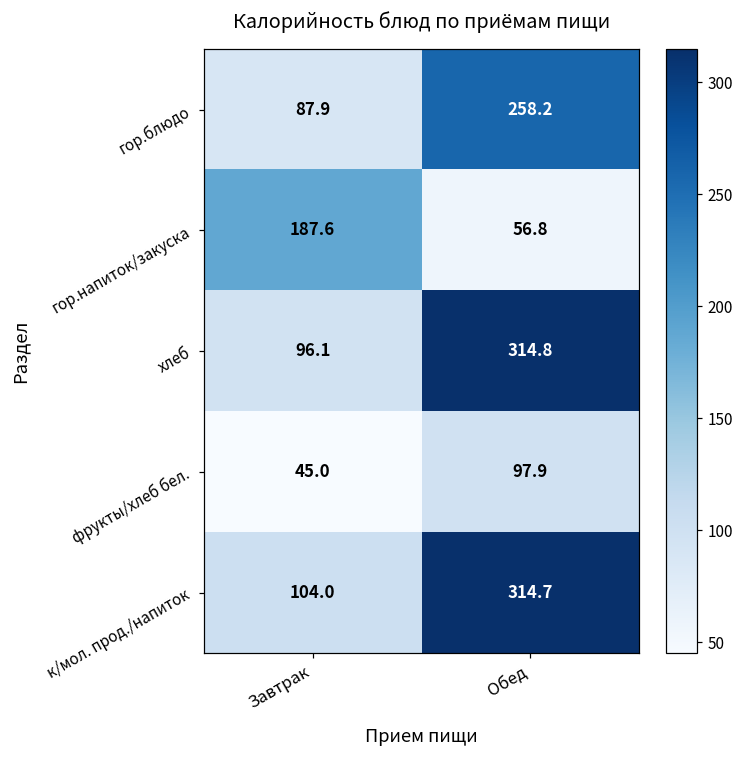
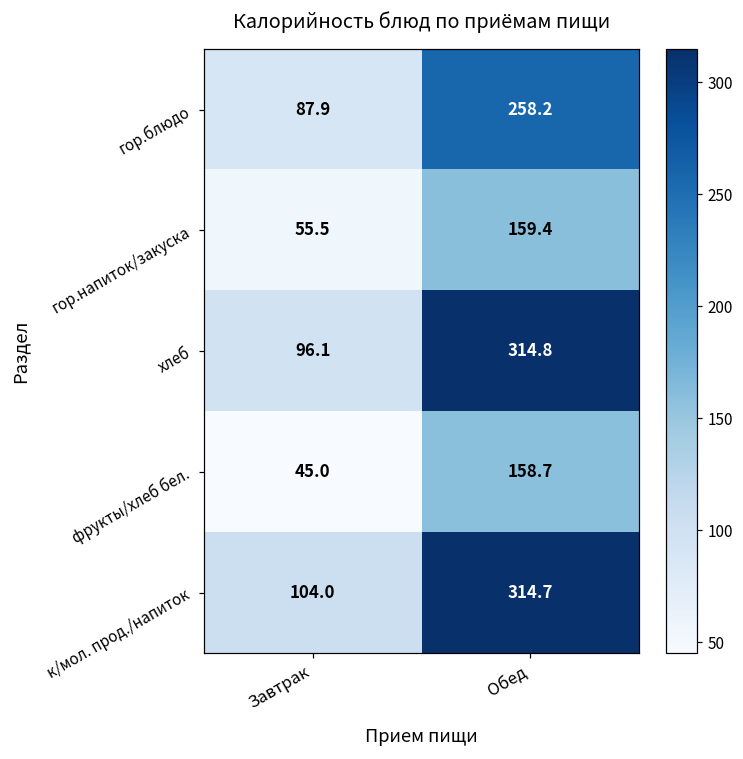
  {
    "гор.блюдо": {
      "Завтрак": 87.9,
      "Обед": 258.2
    },
    "гор.напиток/закуска": {
-     "Завтрак": 187.6,
-     "Обед": 56.8
+     "Завтрак": 55.5,
+     "Обед": 159.4
    },
    "хлеб": {
      "Завтрак": 96.1,
      "Обед": 314.8
    },
    "фрукты/хлеб бел.": {
      "Завтрак": 45.0,
-     "Обед": 97.9
+     "Обед": 158.7
    },
    "к/мол. прод./напиток": {
      "Завтрак": 104.0,
      "Обед": 314.7
    }
  }
